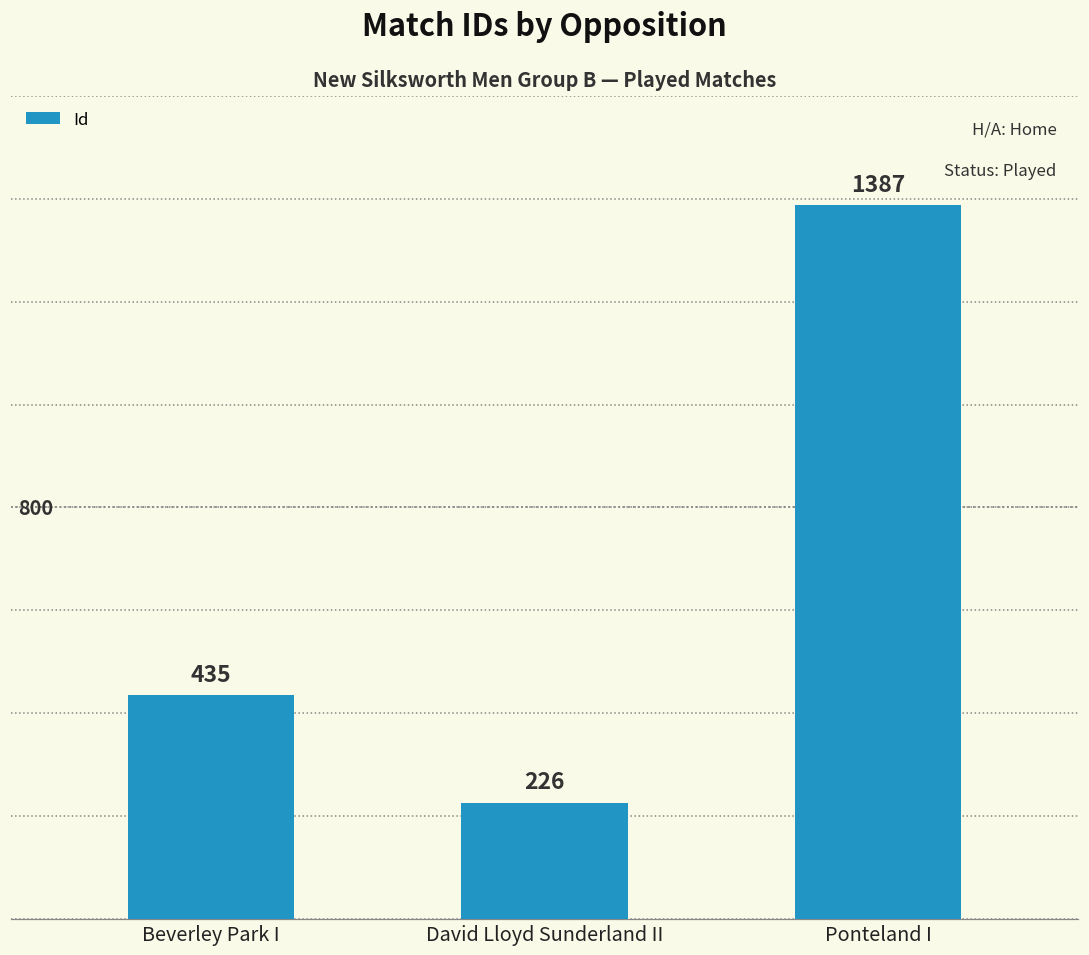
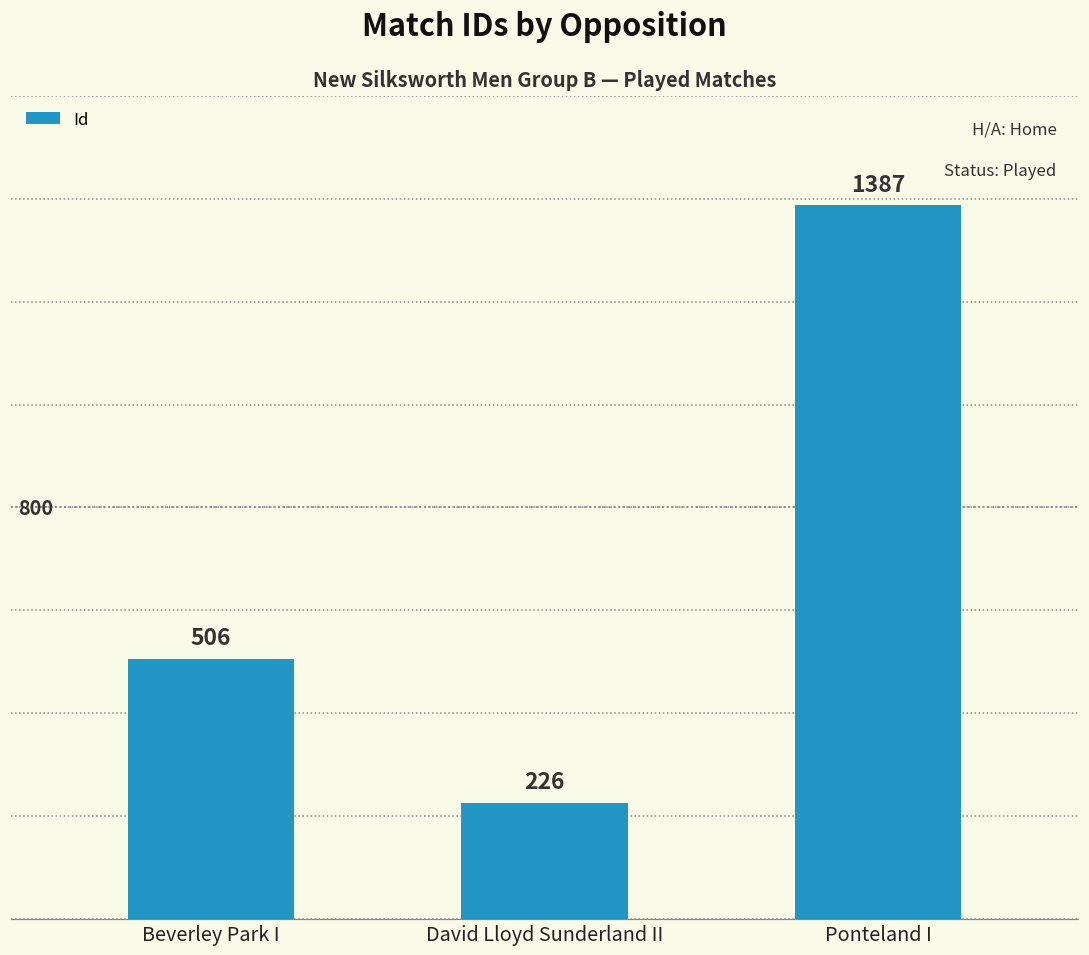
  {
-   "Beverley Park I": 435,
+   "Beverley Park I": 506,
    "David Lloyd Sunderland II": 226,
    "Ponteland I": 1387
  }
